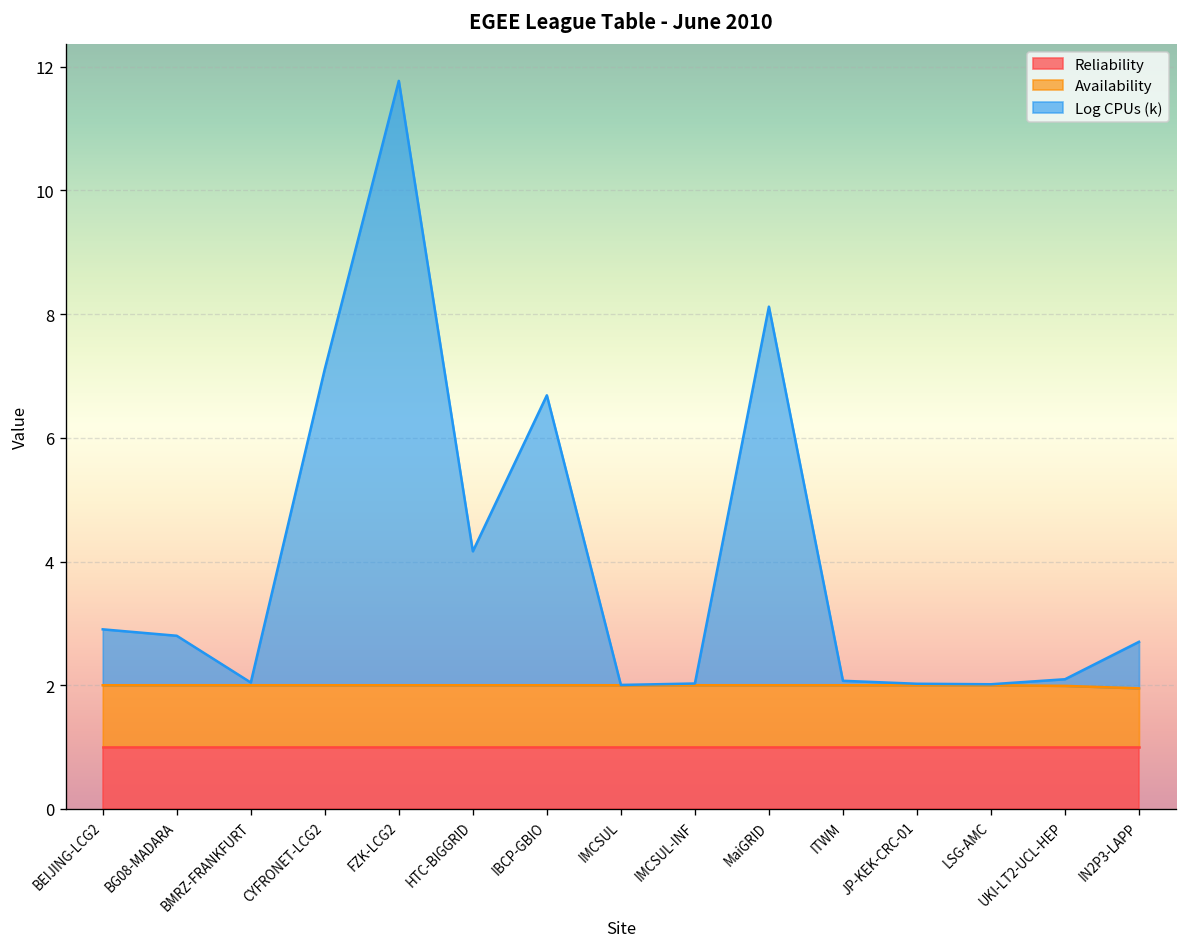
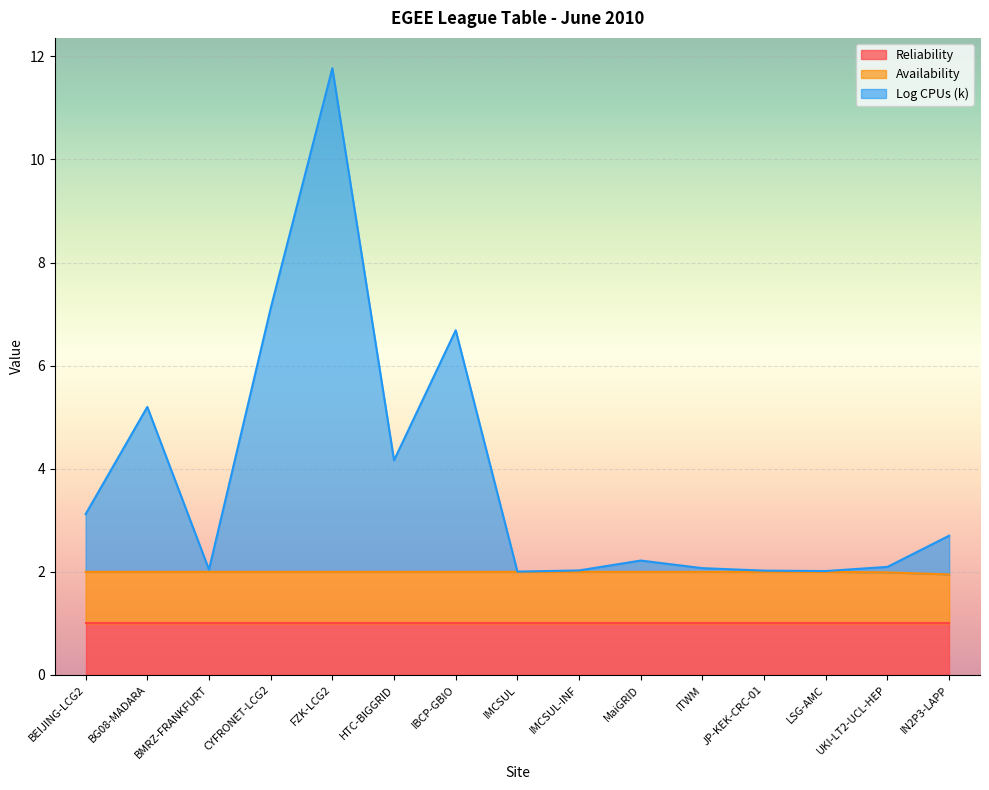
  {
    "Reliability": {
      "BEIJING-LCG2": 1.0,
      "BG08-MADARA": 1.0,
      "BMRZ-FRANKFURT": 1.0,
      "CYFRONET-LCG2": 1.0,
      "FZK-LCG2": 1.0,
      "HTC-BIGGRID": 1.0,
      "IBCP-GBIO": 1.0,
      "IMCSUL": 1.0,
      "IMCSUL-INF": 1.0,
      "MaiGRID": 1.0,
      "ITWM": 1.0,
      "JP-KEK-CRC-01": 1.0,
      "LSG-AMC": 1.0,
      "UKI-LT2-UCL-HEP": 1.0,
      "IN2P3-LAPP": 1.0
    },
    "Availability": {
      "BEIJING-LCG2": 1.0,
      "BG08-MADARA": 1.0,
      "CYFRONET-LCG2": 1.0,
      "FZK-LCG2": 1.0,
      "HTC-BIGGRID": 1.0,
      "IBCP-GBIO": 1.0,
      "MaiGRID": 1.0,
      "ITWM": 1.0,
      "UKI-LT2-UCL-HEP": 1.0,
      "IN2P3-LAPP": 1.0
    },
    "Log CPUs (k)": {
-     "BEIJING-LCG2": 0.9,
-     "BG08-MADARA": 0.8,
+     "BEIJING-LCG2": 1.1,
+     "BG08-MADARA": 3.2,
      "CYFRONET-LCG2": 5.1,
      "FZK-LCG2": 9.8,
      "HTC-BIGGRID": 2.2,
      "IBCP-GBIO": 4.7,
-     "MaiGRID": 6.1,
+     "MaiGRID": 0.2,
      "ITWM": 0.1,
      "UKI-LT2-UCL-HEP": 0.1,
      "IN2P3-LAPP": 0.8
    }
  }
